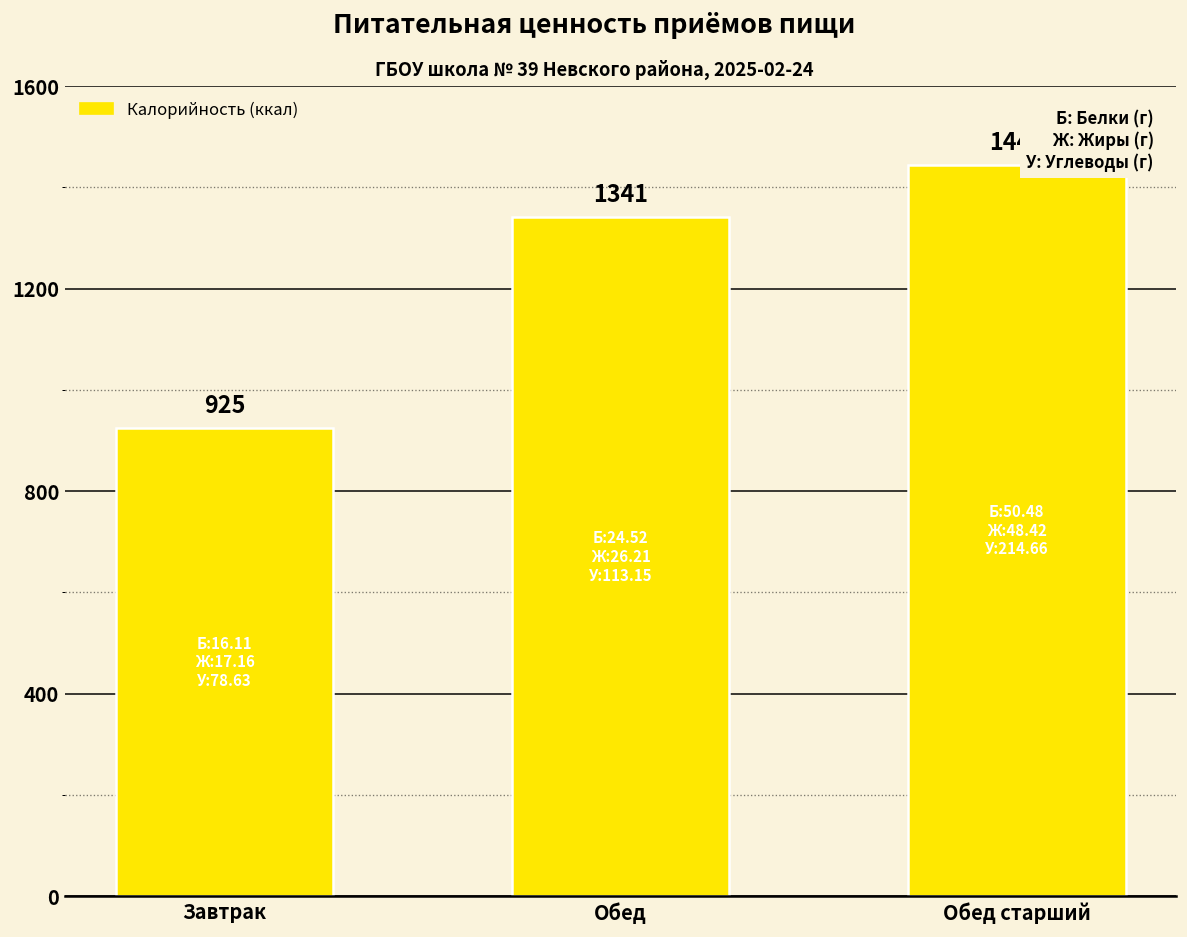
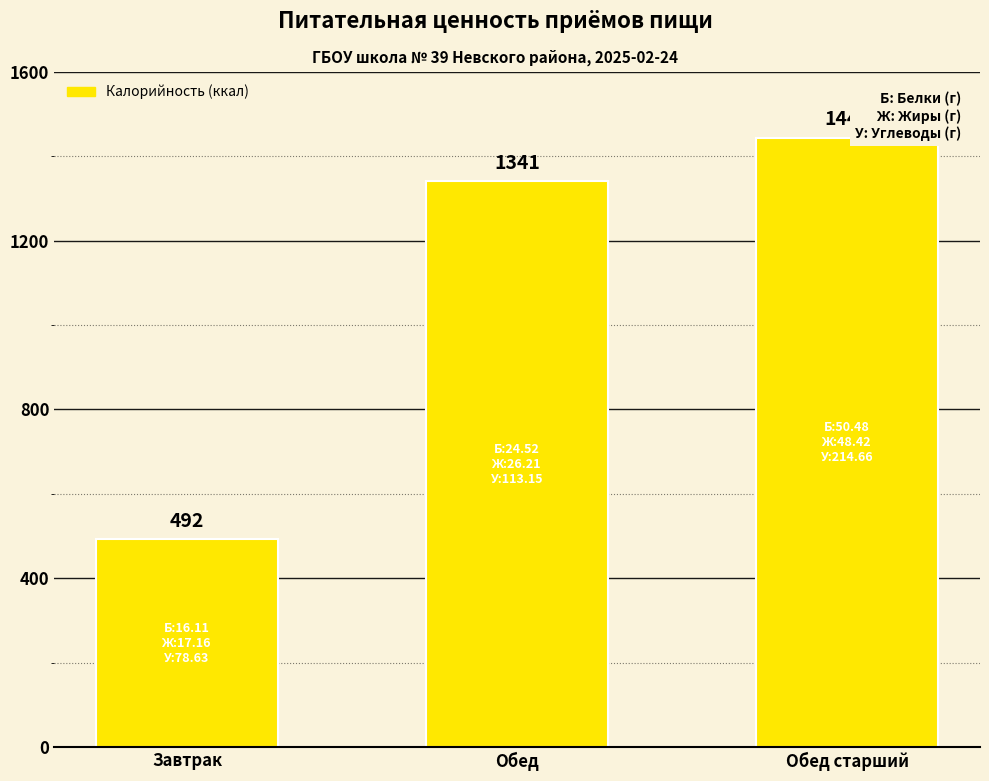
  {
-   "Завтрак": 925,
+   "Завтрак": 492,
    "Обед": 1341
  }
